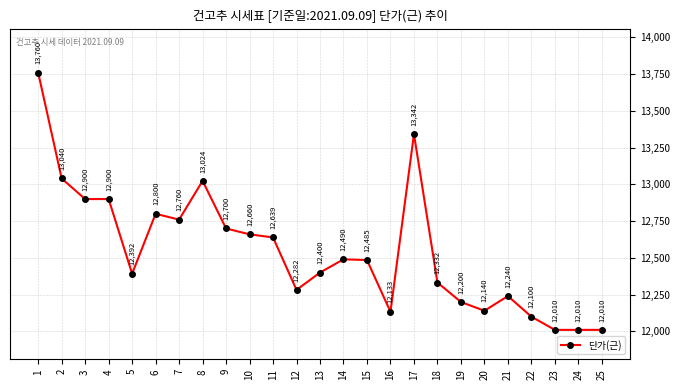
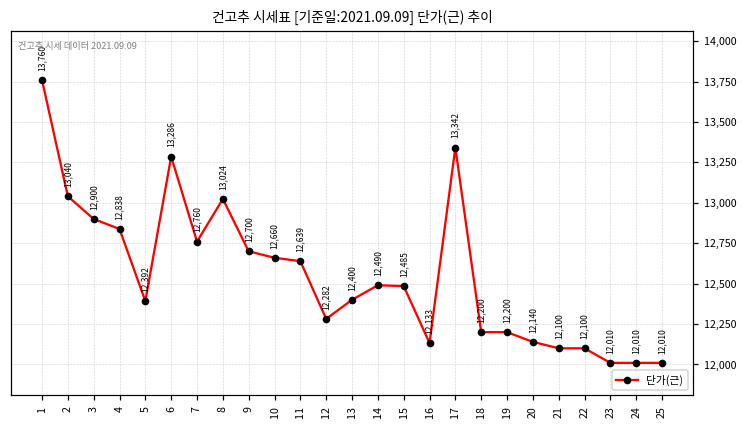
  {
    "2": "13,040",
    "3": "12,900",
-   "4": "12,900",
+   "4": "12,838",
    "5": "12,392",
-   "6": "12,800",
+   "6": "13,286",
    "7": "12,760",
    "8": "13,024",
    "9": "12,700",
    "10": "12,660",
    "11": "12,639",
    "12": "12,282",
    "13": "12,400",
    "14": "12,490",
    "15": "12,485",
    "16": "12,133",
    "17": "13,342",
-   "18": "12,332",
+   "18": "12,200",
    "19": "12,200",
    "20": "12,140",
-   "21": "12,240",
+   "21": "12,100",
    "22": "12,100",
    "23": "12,010",
    "24": "12,010",
    "25": "12,010"
  }
